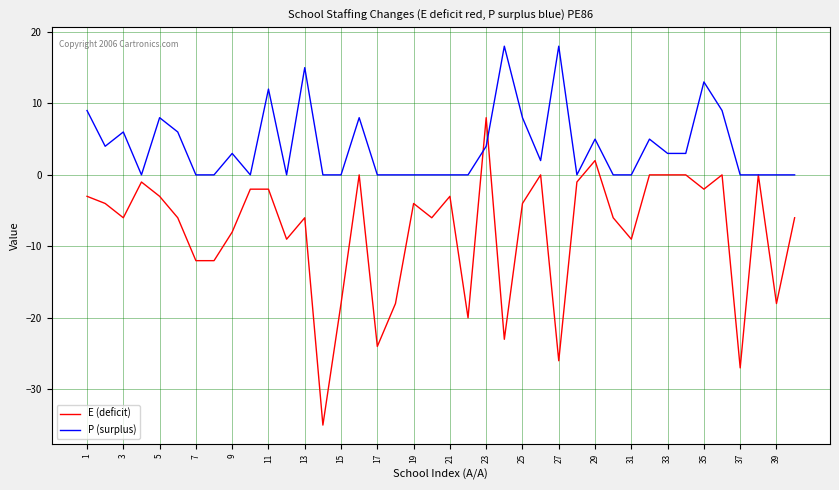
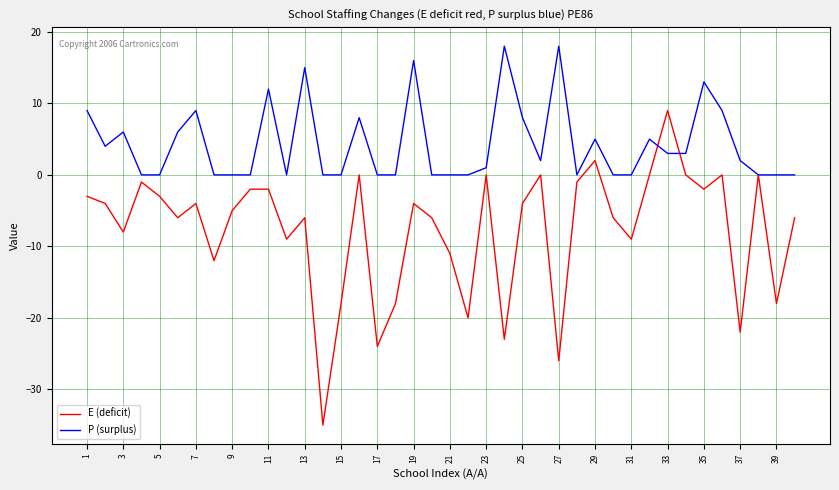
  {
    "E (deficit)": {
      "1": -3,
-     "3": -6,
+     "3": -8,
      "5": -3,
-     "7": -12,
-     "9": -8,
+     "7": -4,
+     "9": -5,
      "11": -2,
      "13": -6,
      "15": -18,
      "17": -24,
      "19": -4,
-     "21": -3,
-     "23": 8,
+     "21": -11,
+     "23": 0,
      "25": -4,
      "27": -26,
      "29": 2,
      "31": -9,
-     "33": 0,
+     "33": 9,
      "35": -2,
-     "37": -27,
+     "37": -22,
      "39": -18
    },
    "P (surplus)": {
      "1": 9,
      "3": 6,
-     "5": 8,
-     "7": 0,
-     "9": 3,
+     "5": 0,
+     "7": 9,
+     "9": 0,
      "11": 12,
      "13": 15,
      "15": 0,
      "17": 0,
-     "19": 0,
+     "19": 16,
      "21": 0,
-     "23": 4,
+     "23": 1,
      "25": 8,
      "27": 18,
      "29": 5,
      "31": 0,
      "33": 3,
      "35": 13,
-     "37": 0,
+     "37": 2,
      "39": 0
    }
  }
